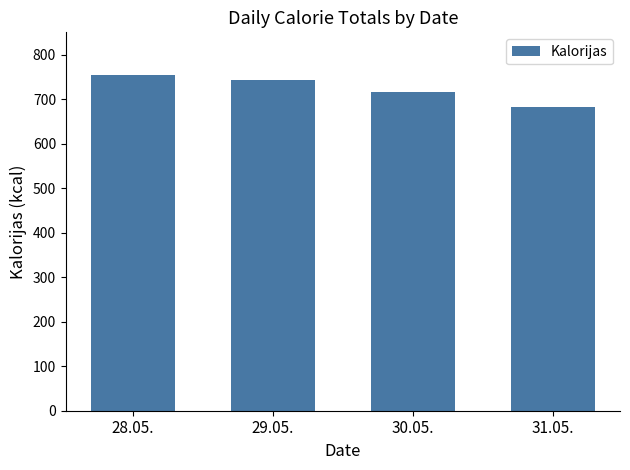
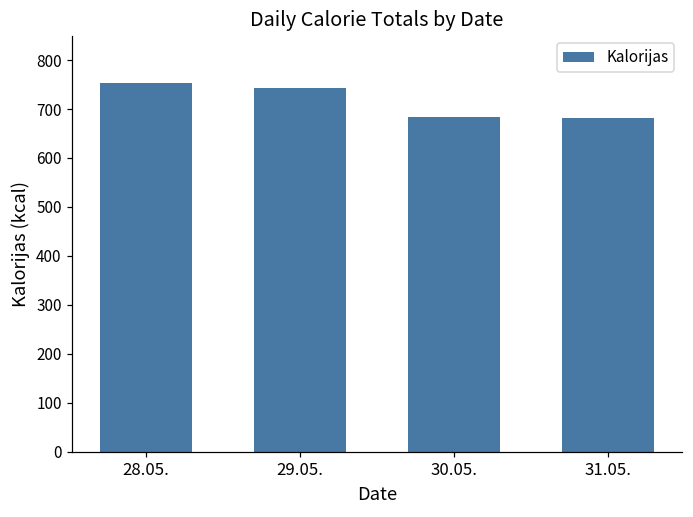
  {
    "28.05.": 750,
    "29.05.": 740,
-   "30.05.": 720,
+   "30.05.": 680,
    "31.05.": 680
  }
